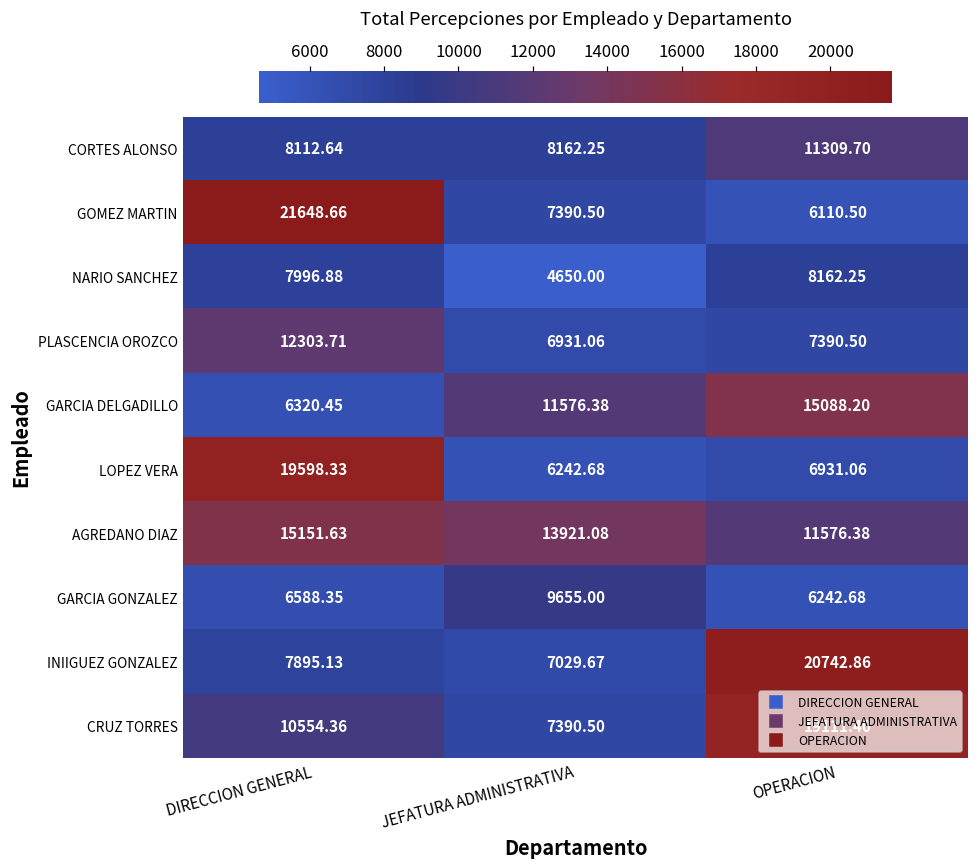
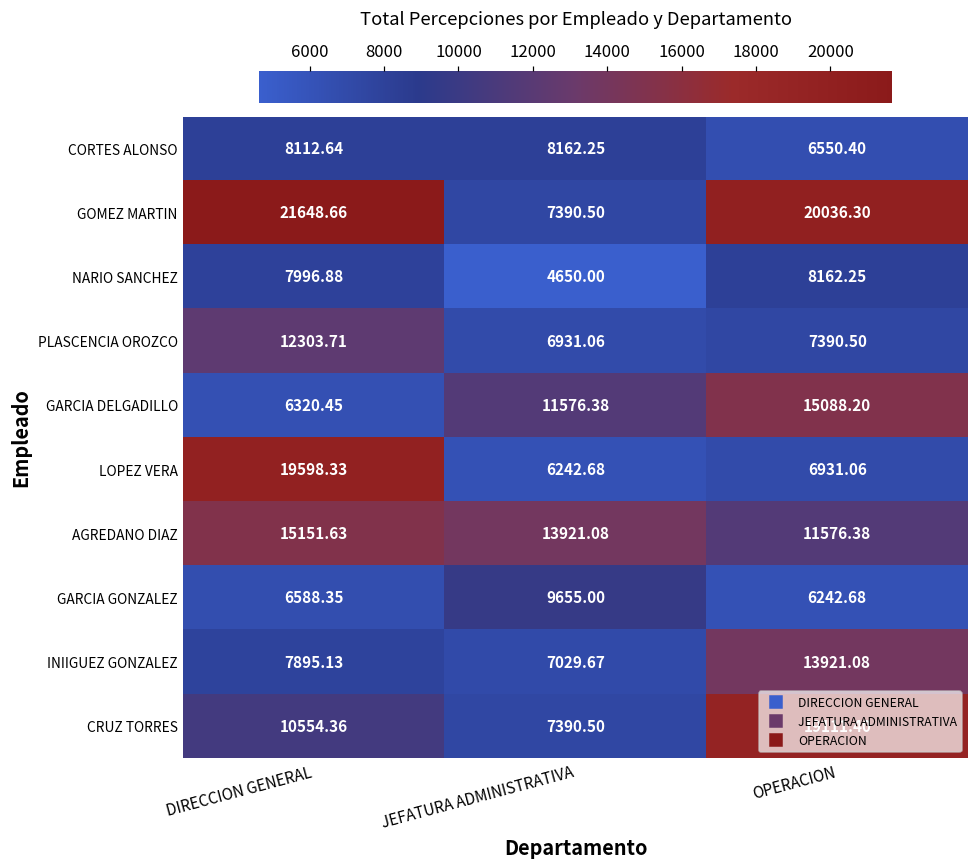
  {
    "CORTES ALONSO": {
      "DIRECCION GENERAL": 8112.64,
      "JEFATURA ADMINISTRATIVA": 8162.25,
-     "OPERACION": 11309.70
+     "OPERACION": 6550.40
    },
    "GOMEZ MARTIN": {
      "DIRECCION GENERAL": 21648.66,
      "JEFATURA ADMINISTRATIVA": 7390.50,
-     "OPERACION": 6110.50
+     "OPERACION": 20036.30
    },
    "NARIO SANCHEZ": {
      "DIRECCION GENERAL": 7996.88,
      "JEFATURA ADMINISTRATIVA": 4650.00,
      "OPERACION": 8162.25
    },
    "PLASCENCIA OROZCO": {
      "DIRECCION GENERAL": 12303.71,
      "JEFATURA ADMINISTRATIVA": 6931.06,
      "OPERACION": 7390.50
    },
    "GARCIA DELGADILLO": {
      "DIRECCION GENERAL": 6320.45,
      "JEFATURA ADMINISTRATIVA": 11576.38,
      "OPERACION": 15088.20
    },
    "LOPEZ VERA": {
      "DIRECCION GENERAL": 19598.33,
      "JEFATURA ADMINISTRATIVA": 6242.68,
      "OPERACION": 6931.06
    },
    "AGREDANO DIAZ": {
      "DIRECCION GENERAL": 15151.63,
      "JEFATURA ADMINISTRATIVA": 13921.08,
      "OPERACION": 11576.38
    },
    "GARCIA GONZALEZ": {
      "DIRECCION GENERAL": 6588.35,
      "JEFATURA ADMINISTRATIVA": 9655.00,
      "OPERACION": 6242.68
    },
    "INIIGUEZ GONZALEZ": {
      "DIRECCION GENERAL": 7895.13,
      "JEFATURA ADMINISTRATIVA": 7029.67,
-     "OPERACION": 20742.86
+     "OPERACION": 13921.08
    },
    "CRUZ TORRES": {
      "DIRECCION GENERAL": 10554.36,
      "JEFATURA ADMINISTRATIVA": 7390.50
    }
  }
